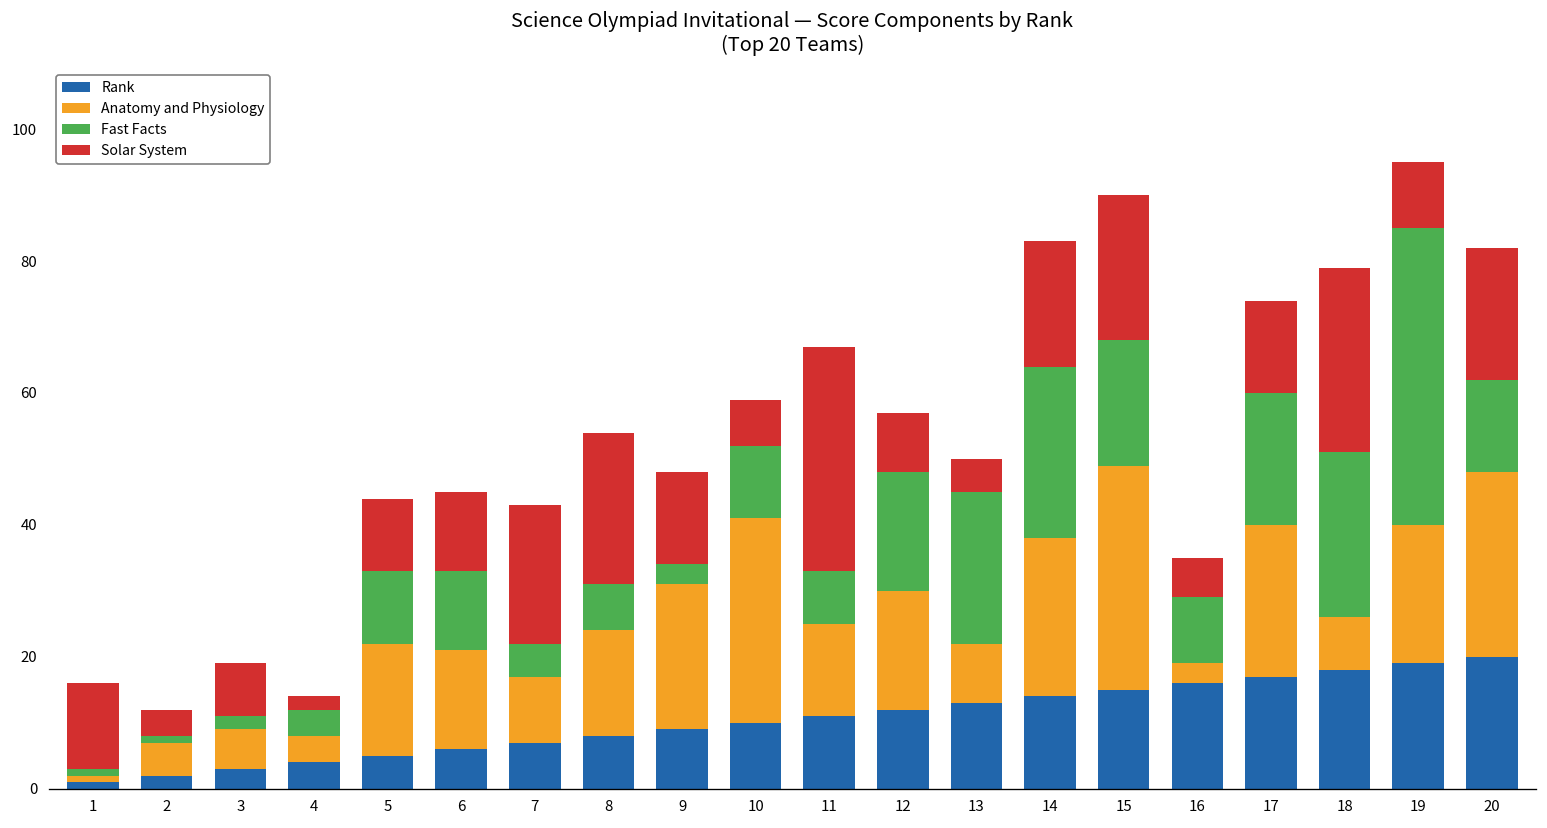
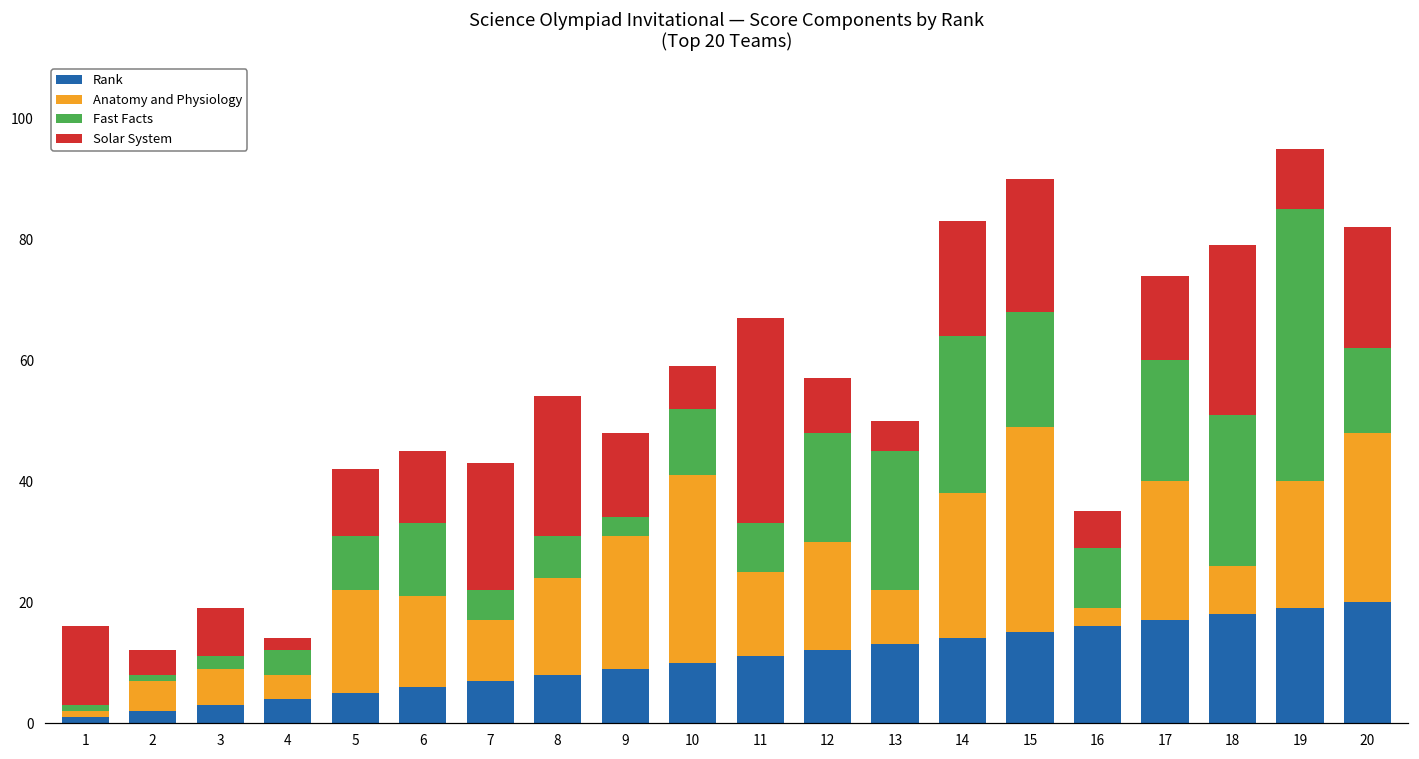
  {
    "Rank": {
      "1": 1,
      "2": 2,
      "3": 3,
      "4": 4,
      "5": 5,
      "6": 6,
      "7": 7,
      "8": 8,
      "9": 9,
      "10": 10,
      "11": 11,
      "12": 12,
      "13": 13,
      "14": 14,
      "15": 15,
      "16": 16,
      "17": 17,
      "18": 18,
      "19": 19,
      "20": 20
    },
    "Anatomy and Physiology": {
      "1": 1,
      "2": 5,
      "3": 6,
      "4": 4,
      "5": 17,
      "6": 15,
      "7": 10,
      "8": 16,
      "9": 22,
      "10": 31,
      "11": 14,
      "12": 18,
      "13": 9,
      "14": 24,
      "15": 34,
      "16": 3,
      "17": 23,
      "18": 8,
      "19": 21,
      "20": 28
    },
    "Fast Facts": {
      "1": 1,
      "2": 1,
      "3": 2,
      "4": 4,
-     "5": 11,
+     "5": 9,
      "6": 12,
      "7": 5,
      "8": 7,
      "9": 3,
      "10": 11,
      "11": 8,
      "12": 18,
      "13": 23,
      "14": 26,
      "15": 19,
      "16": 10,
      "17": 20,
      "18": 25,
      "19": 45,
      "20": 14
    },
    "Solar System": {
      "1": 13,
      "2": 4,
      "3": 8,
      "4": 2,
      "5": 11,
      "6": 12,
      "7": 21,
      "8": 23,
      "9": 14,
      "10": 7,
      "11": 34,
      "12": 9,
      "13": 5,
      "14": 19,
      "15": 22,
      "16": 6,
      "17": 14,
      "18": 28,
      "19": 10,
      "20": 20
    }
  }
